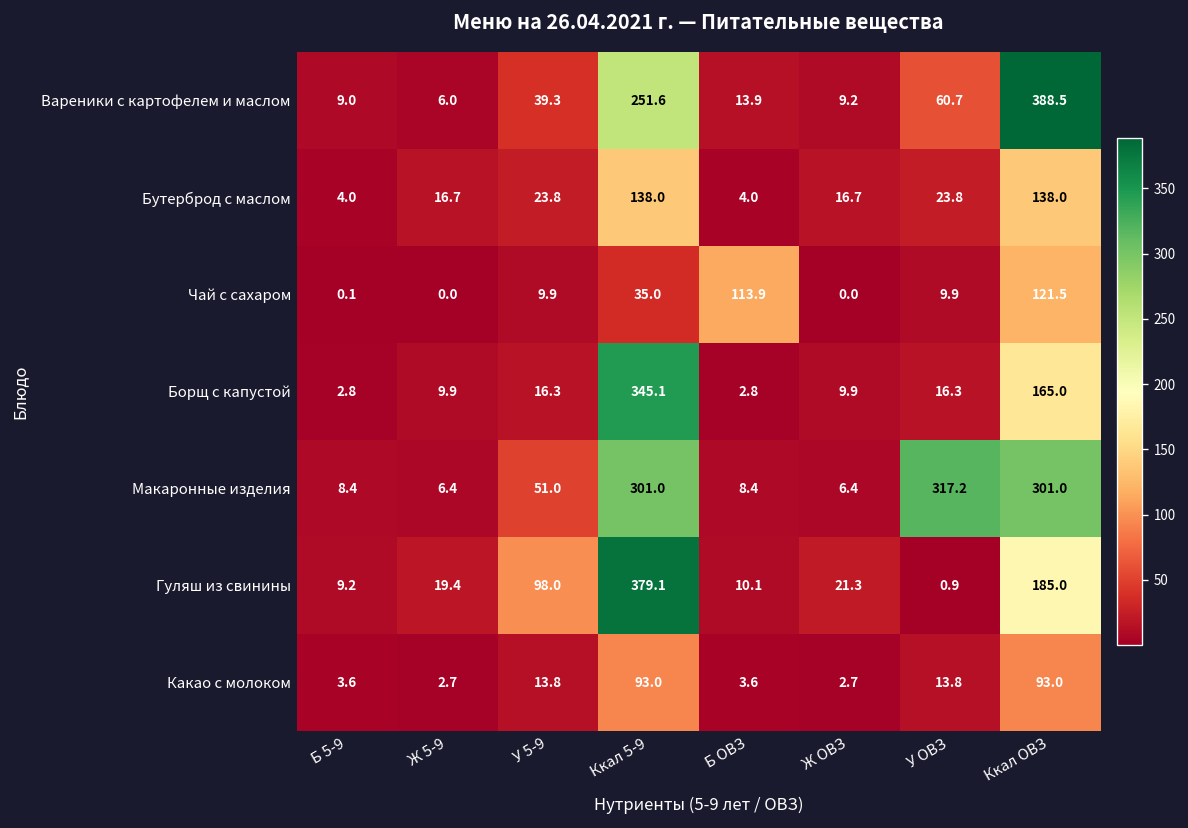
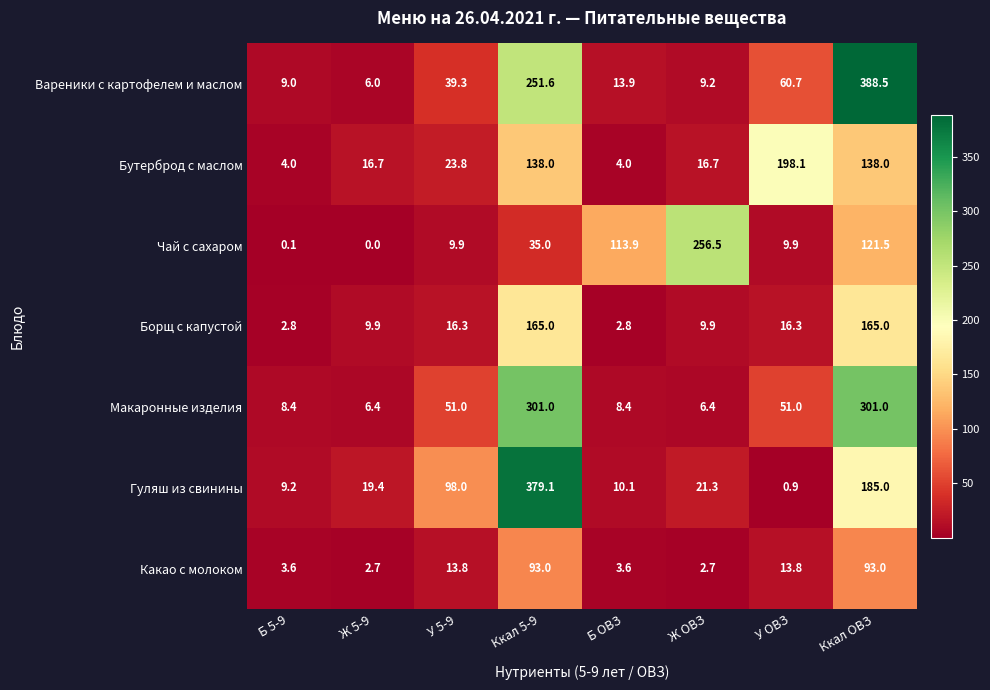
  {
    "Вареники с картофелем и маслом": {
      "Б 5-9": 9.0,
      "Ж 5-9": 6.0,
      "У 5-9": 39.3,
      "Ккал 5-9": 251.6,
      "Б ОВЗ": 13.9,
      "Ж ОВЗ": 9.2,
      "У ОВЗ": 60.7,
      "Ккал ОВЗ": 388.5
    },
    "Бутерброд с маслом": {
      "Б 5-9": 4.0,
      "Ж 5-9": 16.7,
      "У 5-9": 23.8,
      "Ккал 5-9": 138.0,
      "Б ОВЗ": 4.0,
      "Ж ОВЗ": 16.7,
-     "У ОВЗ": 23.8,
+     "У ОВЗ": 198.1,
      "Ккал ОВЗ": 138.0
    },
    "Чай с сахаром": {
      "Б 5-9": 0.1,
      "Ж 5-9": 0.0,
      "У 5-9": 9.9,
      "Ккал 5-9": 35.0,
      "Б ОВЗ": 113.9,
-     "Ж ОВЗ": 0.0,
+     "Ж ОВЗ": 256.5,
      "У ОВЗ": 9.9,
      "Ккал ОВЗ": 121.5
    },
    "Борщ с капустой": {
      "Б 5-9": 2.8,
      "Ж 5-9": 9.9,
      "У 5-9": 16.3,
-     "Ккал 5-9": 345.1,
+     "Ккал 5-9": 165.0,
      "Б ОВЗ": 2.8,
      "Ж ОВЗ": 9.9,
      "У ОВЗ": 16.3,
      "Ккал ОВЗ": 165.0
    },
    "Макаронные изделия": {
      "Б 5-9": 8.4,
      "Ж 5-9": 6.4,
      "У 5-9": 51.0,
      "Ккал 5-9": 301.0,
      "Б ОВЗ": 8.4,
      "Ж ОВЗ": 6.4,
-     "У ОВЗ": 317.2,
+     "У ОВЗ": 51.0,
      "Ккал ОВЗ": 301.0
    },
    "Гуляш из свинины": {
      "Б 5-9": 9.2,
      "Ж 5-9": 19.4,
      "У 5-9": 98.0,
      "Ккал 5-9": 379.1,
      "Б ОВЗ": 10.1,
      "Ж ОВЗ": 21.3,
      "У ОВЗ": 0.9,
      "Ккал ОВЗ": 185.0
    },
    "Какао с молоком": {
      "Б 5-9": 3.6,
      "Ж 5-9": 2.7,
      "У 5-9": 13.8,
      "Ккал 5-9": 93.0,
      "Б ОВЗ": 3.6,
      "Ж ОВЗ": 2.7,
      "У ОВЗ": 13.8,
      "Ккал ОВЗ": 93.0
    }
  }
